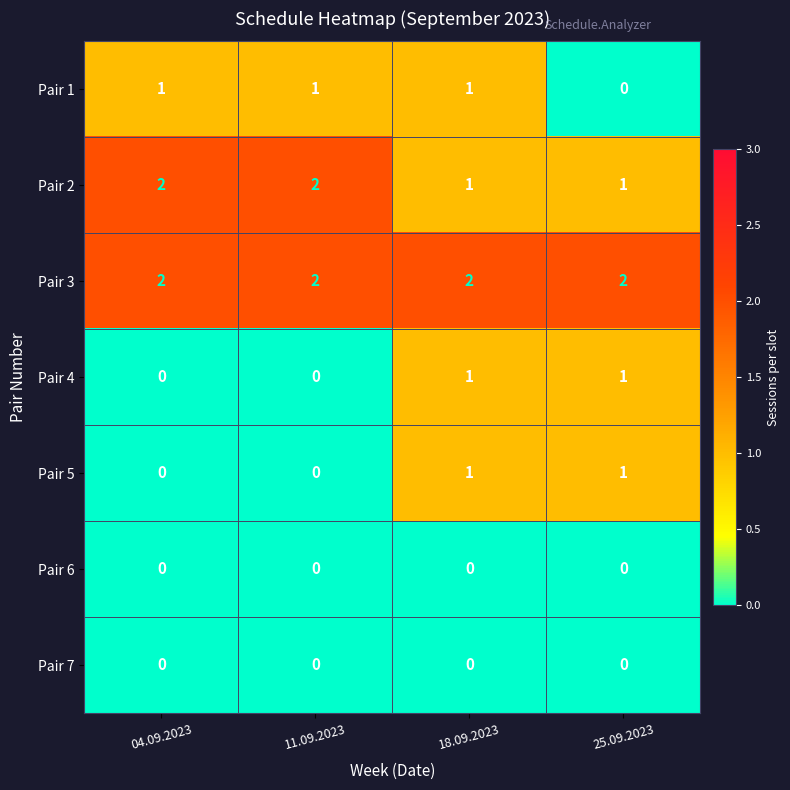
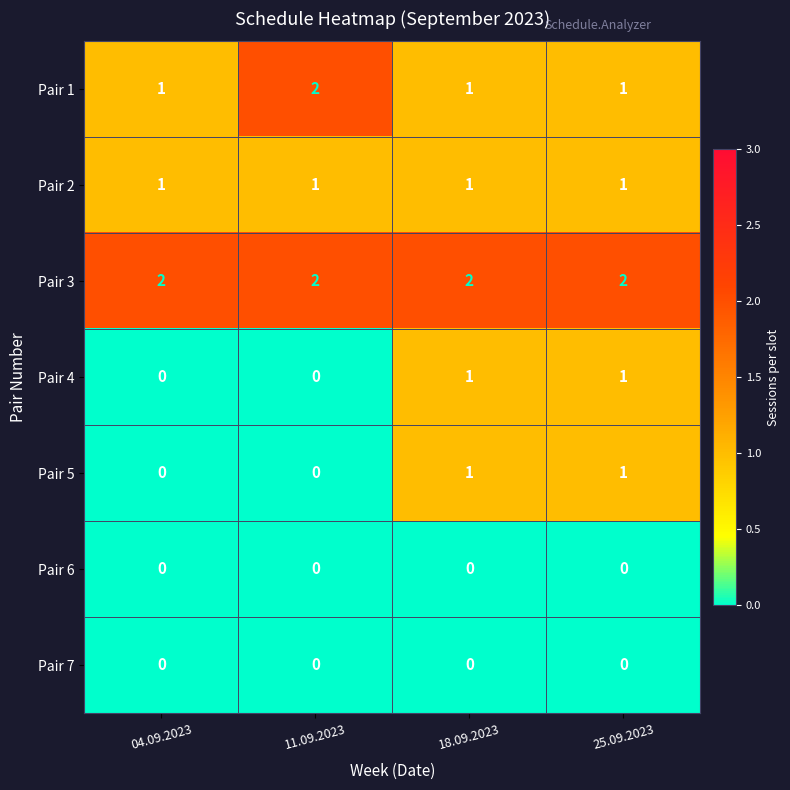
  {
    "Pair 1": {
      "04.09.2023": 1,
-     "11.09.2023": 1,
+     "11.09.2023": 2,
      "18.09.2023": 1,
-     "25.09.2023": 0
+     "25.09.2023": 1
    },
    "Pair 2": {
-     "04.09.2023": 2,
-     "11.09.2023": 2,
+     "04.09.2023": 1,
+     "11.09.2023": 1,
      "18.09.2023": 1,
      "25.09.2023": 1
    },
    "Pair 3": {
      "04.09.2023": 2,
      "11.09.2023": 2,
      "18.09.2023": 2,
      "25.09.2023": 2
    },
    "Pair 4": {
      "04.09.2023": 0,
      "11.09.2023": 0,
      "18.09.2023": 1,
      "25.09.2023": 1
    },
    "Pair 5": {
      "04.09.2023": 0,
      "11.09.2023": 0,
      "18.09.2023": 1,
      "25.09.2023": 1
    },
    "Pair 6": {
      "04.09.2023": 0,
      "11.09.2023": 0,
      "18.09.2023": 0,
      "25.09.2023": 0
    },
    "Pair 7": {
      "04.09.2023": 0,
      "11.09.2023": 0,
      "18.09.2023": 0,
      "25.09.2023": 0
    }
  }
